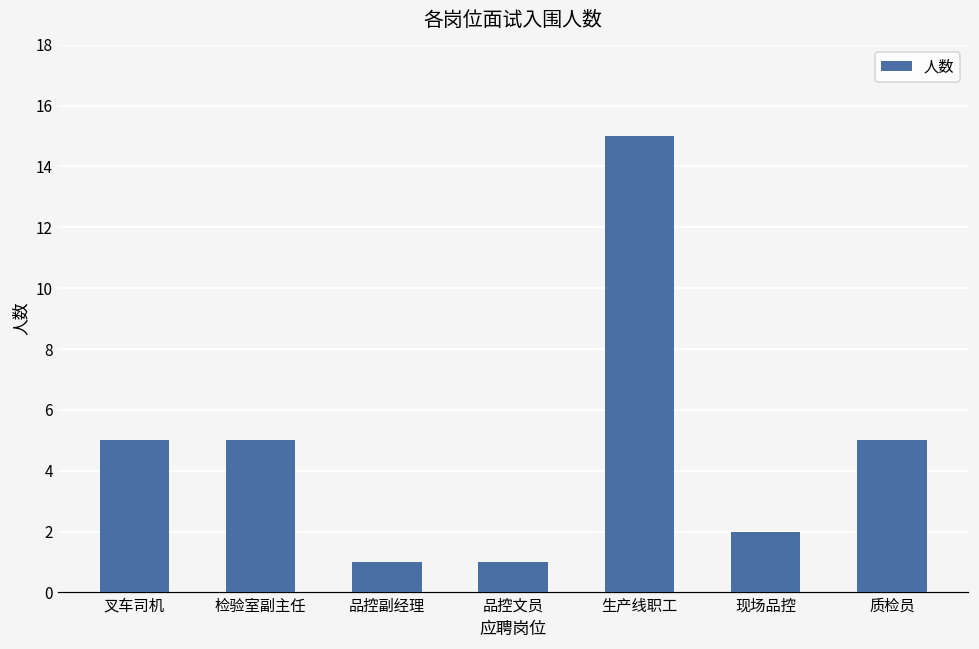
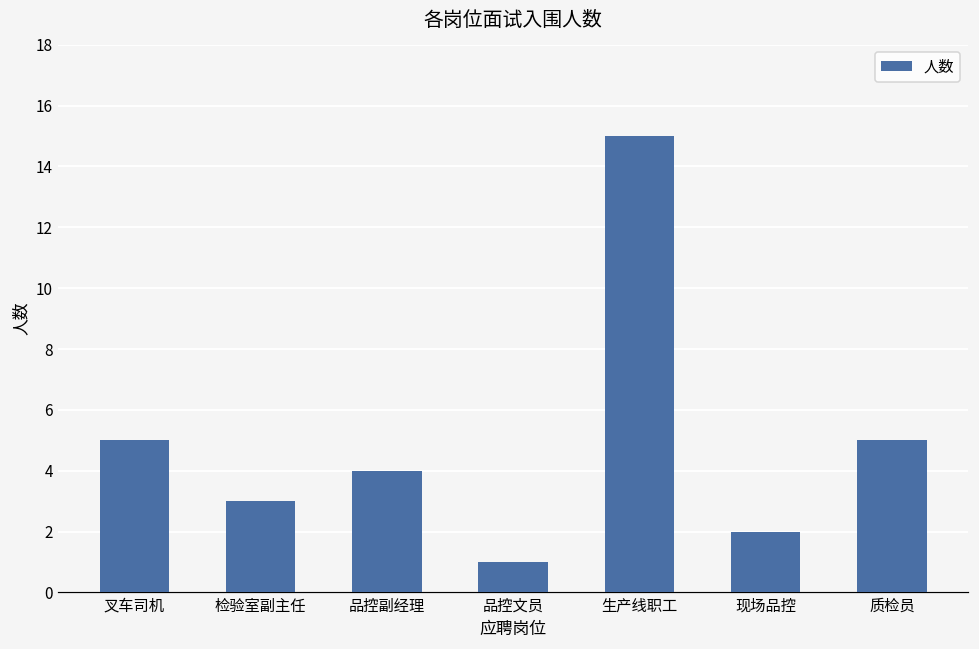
  {
    "叉车司机": 5,
-   "检验室副主任": 5,
-   "品控副经理": 1,
+   "检验室副主任": 3,
+   "品控副经理": 4,
    "品控文员": 1,
    "生产线职工": 15,
    "现场品控": 2,
    "质检员": 5
  }
